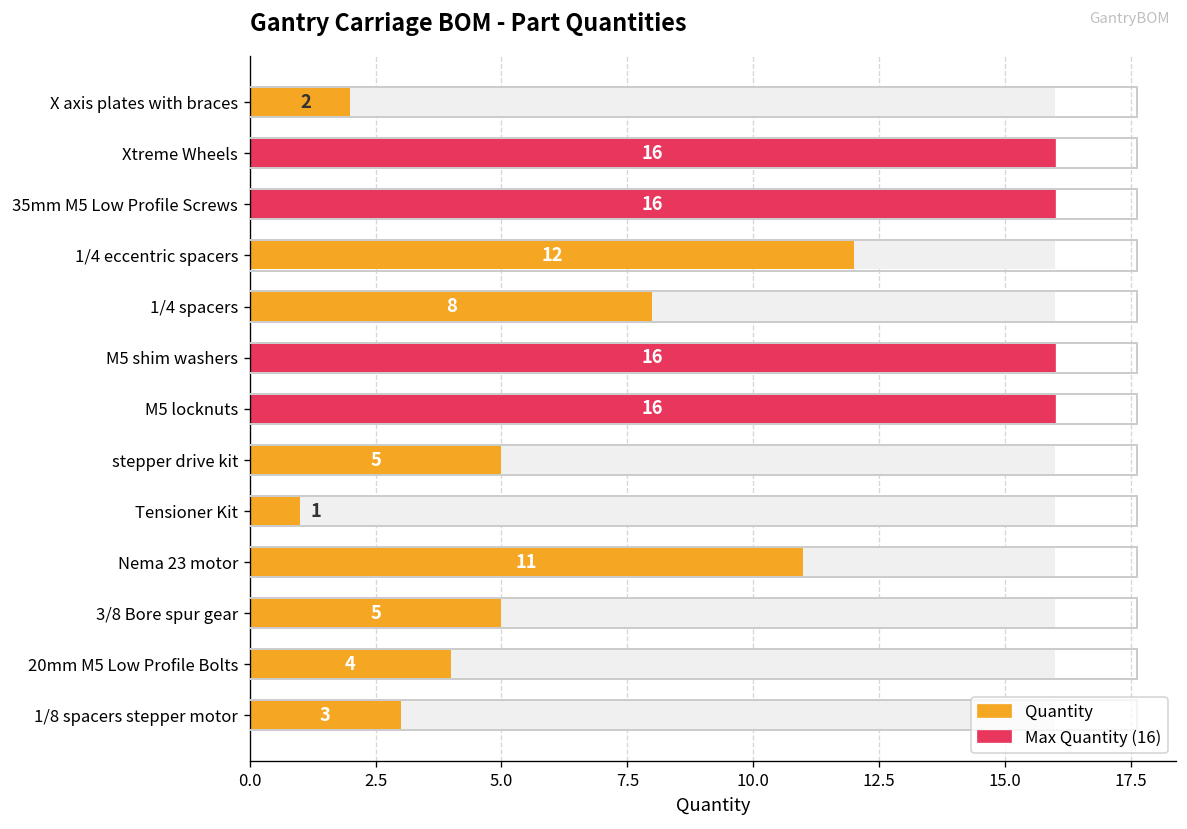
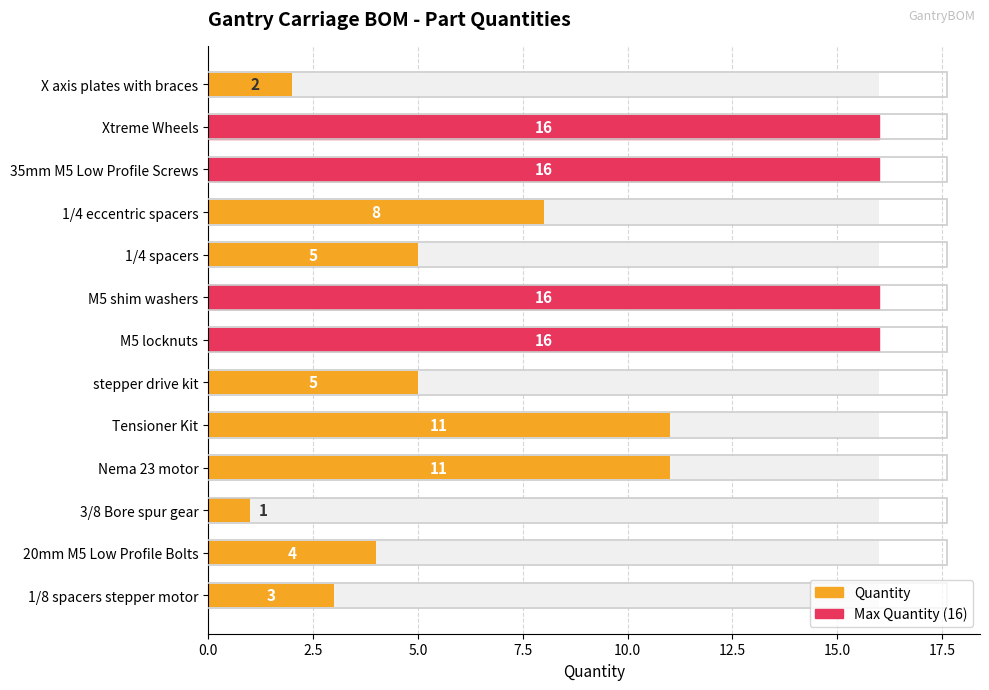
  {
    "Quantity": {
      "Xtreme Wheels": 16,
      "35mm M5 Low Profile Screws": 16,
-     "1/4 eccentric spacers": 12,
-     "1/4 spacers": 8,
+     "1/4 eccentric spacers": 8,
+     "1/4 spacers": 5,
      "M5 shim washers": 16,
      "M5 locknuts": 16,
-     "Tensioner Kit": 1,
-     "3/8 Bore spur gear": 5
+     "Tensioner Kit": 11,
+     "3/8 Bore spur gear": 1
    }
  }
